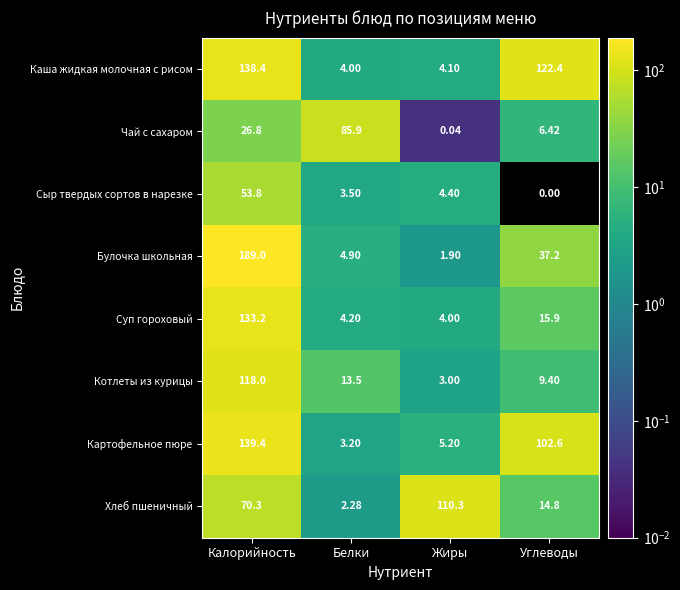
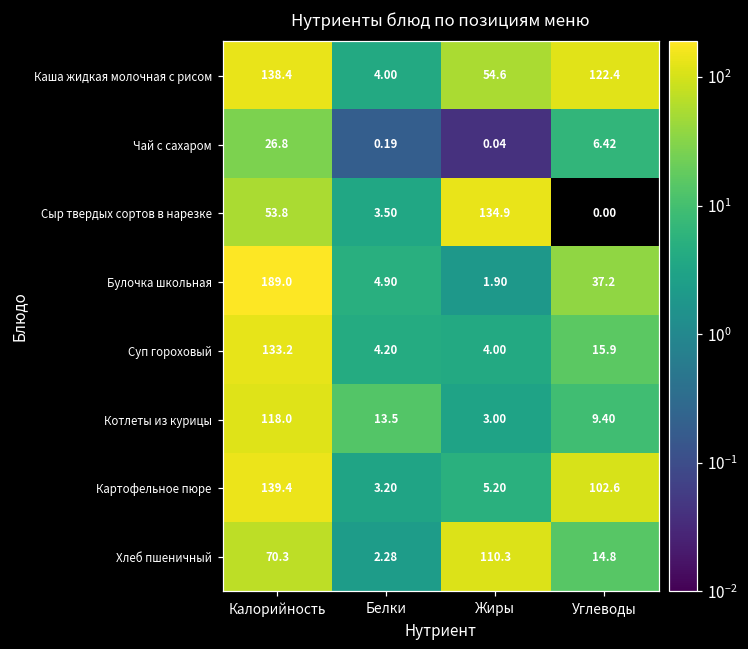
  {
    "Каша жидкая молочная с рисом": {
      "Калорийность": 138.4,
      "Белки": 4.00,
-     "Жиры": 4.10,
+     "Жиры": 54.6,
      "Углеводы": 122.4
    },
    "Чай с сахаром": {
      "Калорийность": 26.8,
-     "Белки": 85.9,
+     "Белки": 0.19,
      "Жиры": 0.04,
      "Углеводы": 6.42
    },
    "Сыр твердых сортов в нарезке": {
      "Калорийность": 53.8,
      "Белки": 3.50,
-     "Жиры": 4.40,
+     "Жиры": 134.9,
      "Углеводы": 0.00
    },
    "Булочка школьная": {
      "Калорийность": 189.0,
      "Белки": 4.90,
      "Жиры": 1.90,
      "Углеводы": 37.2
    },
    "Суп гороховый": {
      "Калорийность": 133.2,
      "Белки": 4.20,
      "Жиры": 4.00,
      "Углеводы": 15.9
    },
    "Котлеты из курицы": {
      "Калорийность": 118.0,
      "Белки": 13.5,
      "Жиры": 3.00,
      "Углеводы": 9.40
    },
    "Картофельное пюре": {
      "Калорийность": 139.4,
      "Белки": 3.20,
      "Жиры": 5.20,
      "Углеводы": 102.6
    },
    "Хлеб пшеничный": {
      "Калорийность": 70.3,
      "Белки": 2.28,
      "Жиры": 110.3,
      "Углеводы": 14.8
    }
  }
